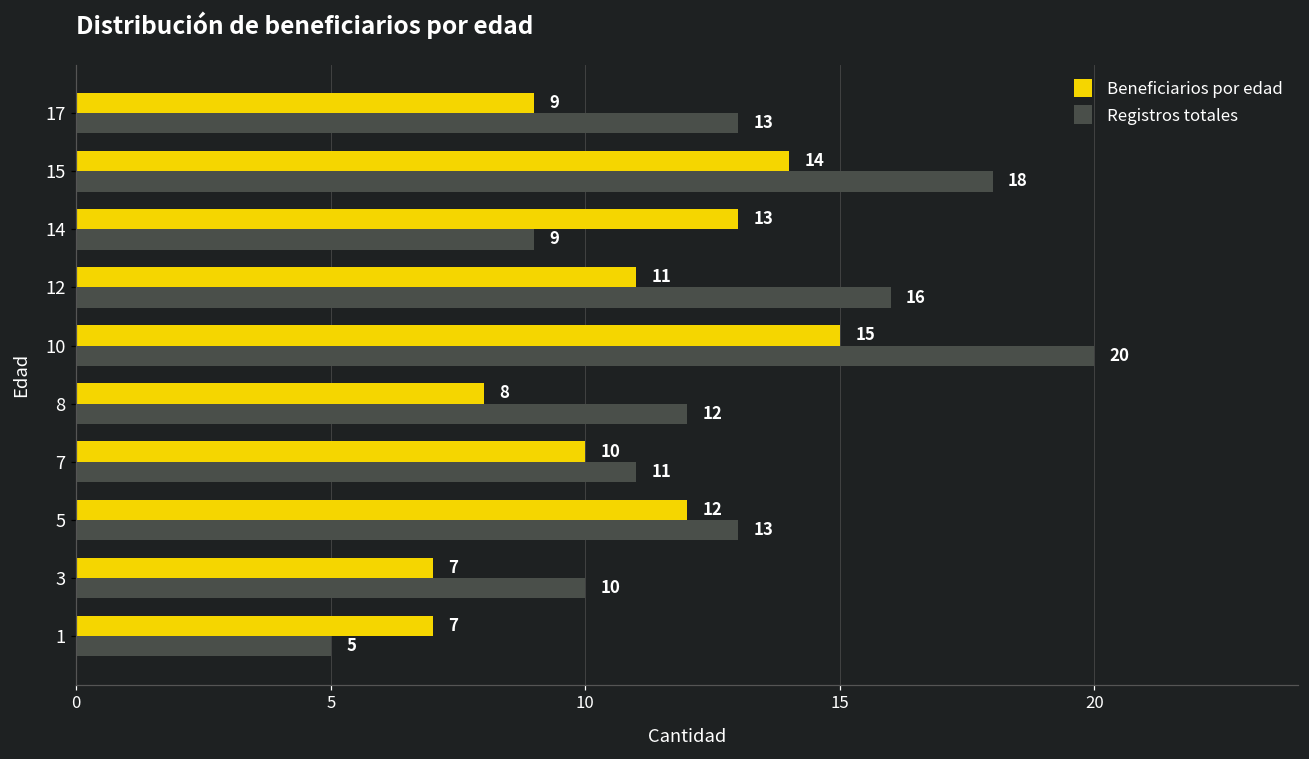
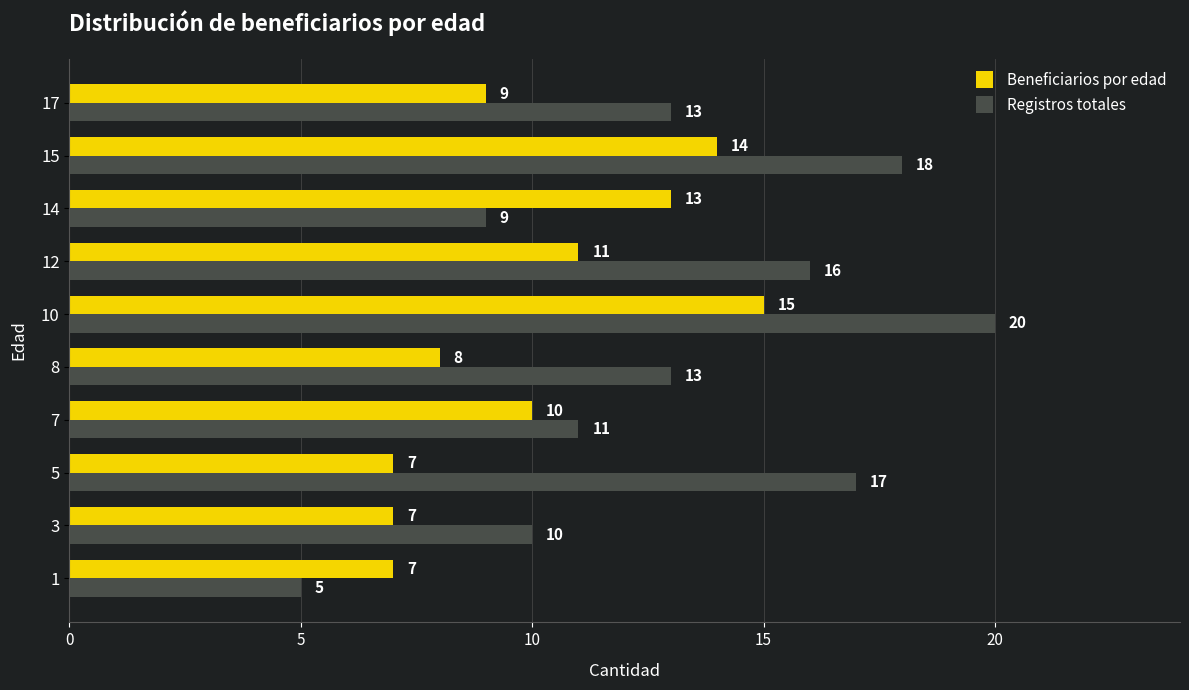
  {
    "Beneficiarios por edad": {
      "17": 9,
      "15": 14,
      "14": 13,
      "12": 11,
      "10": 15,
      "8": 8,
      "7": 10,
-     "5": 12,
+     "5": 7,
      "3": 7,
      "1": 7
    },
    "Registros totales": {
      "17": 13,
      "15": 18,
      "14": 9,
      "12": 16,
      "10": 20,
-     "8": 12,
+     "8": 13,
      "7": 11,
-     "5": 13,
+     "5": 17,
      "3": 10,
      "1": 5
    }
  }
